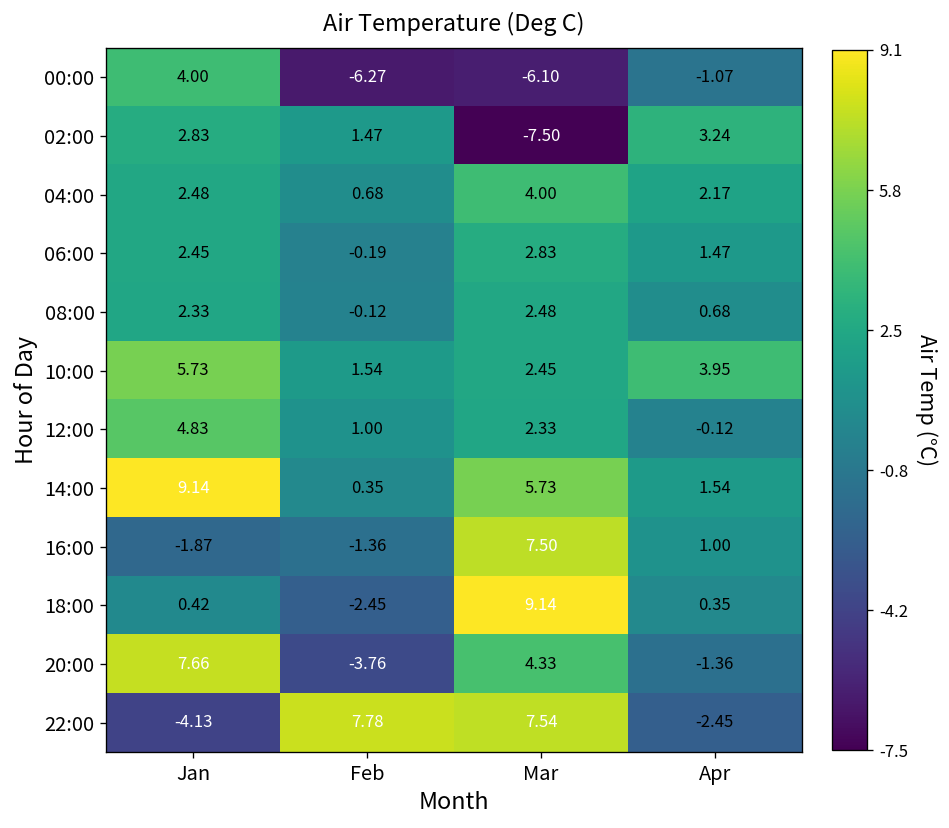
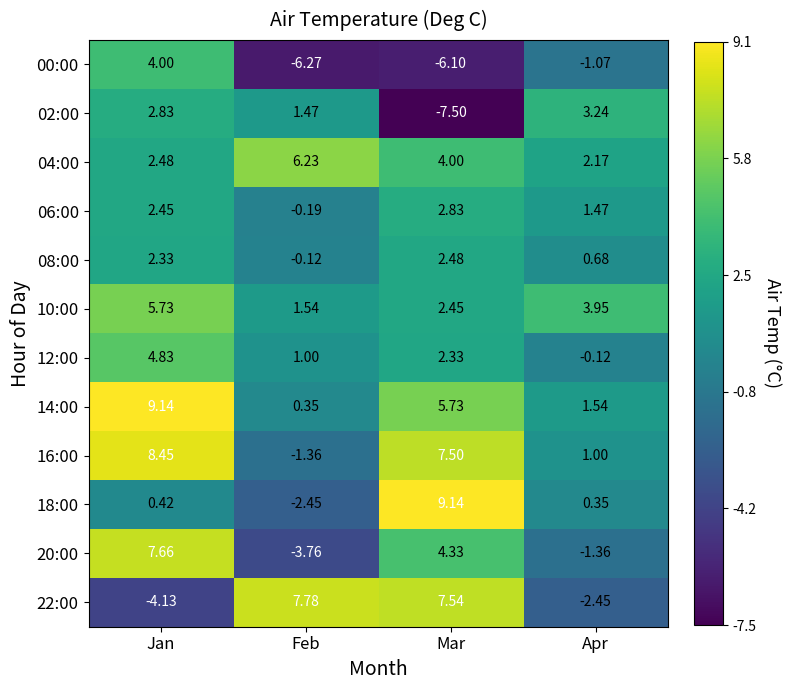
  {
    "00:00": {
      "Jan": 4.00,
      "Feb": -6.27,
      "Mar": -6.10,
      "Apr": -1.07
    },
    "02:00": {
      "Jan": 2.83,
      "Feb": 1.47,
      "Mar": -7.50,
      "Apr": 3.24
    },
    "04:00": {
      "Jan": 2.48,
-     "Feb": 0.68,
+     "Feb": 6.23,
      "Mar": 4.00,
      "Apr": 2.17
    },
    "06:00": {
      "Jan": 2.45,
      "Feb": -0.19,
      "Mar": 2.83,
      "Apr": 1.47
    },
    "08:00": {
      "Jan": 2.33,
      "Feb": -0.12,
      "Mar": 2.48,
      "Apr": 0.68
    },
    "10:00": {
      "Jan": 5.73,
      "Feb": 1.54,
      "Mar": 2.45,
      "Apr": 3.95
    },
    "12:00": {
      "Jan": 4.83,
      "Feb": 1.00,
      "Mar": 2.33,
      "Apr": -0.12
    },
    "14:00": {
      "Jan": 9.14,
      "Feb": 0.35,
      "Mar": 5.73,
      "Apr": 1.54
    },
    "16:00": {
-     "Jan": -1.87,
+     "Jan": 8.45,
      "Feb": -1.36,
      "Mar": 7.50,
      "Apr": 1.00
    },
    "18:00": {
      "Jan": 0.42,
      "Feb": -2.45,
      "Mar": 9.14,
      "Apr": 0.35
    },
    "20:00": {
      "Jan": 7.66,
      "Feb": -3.76,
      "Mar": 4.33,
      "Apr": -1.36
    },
    "22:00": {
      "Jan": -4.13,
      "Feb": 7.78,
      "Mar": 7.54,
      "Apr": -2.45
    }
  }
